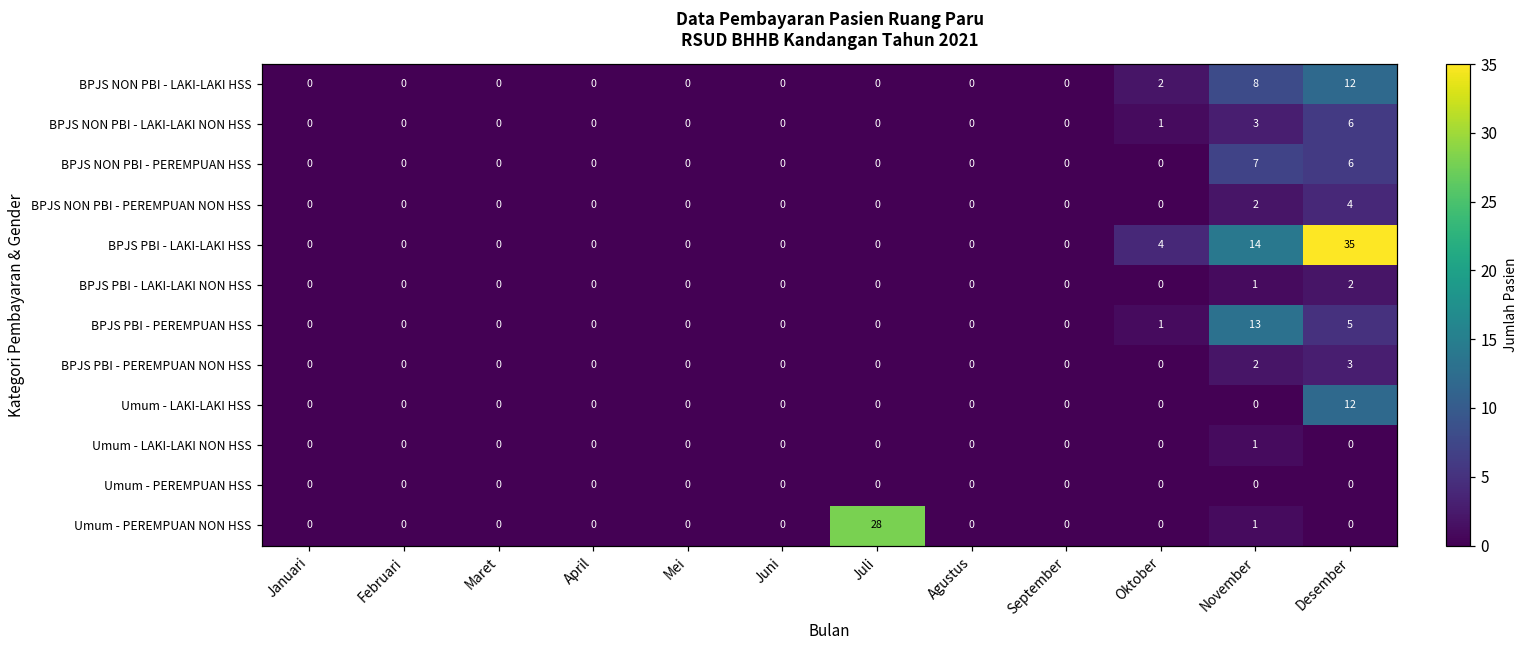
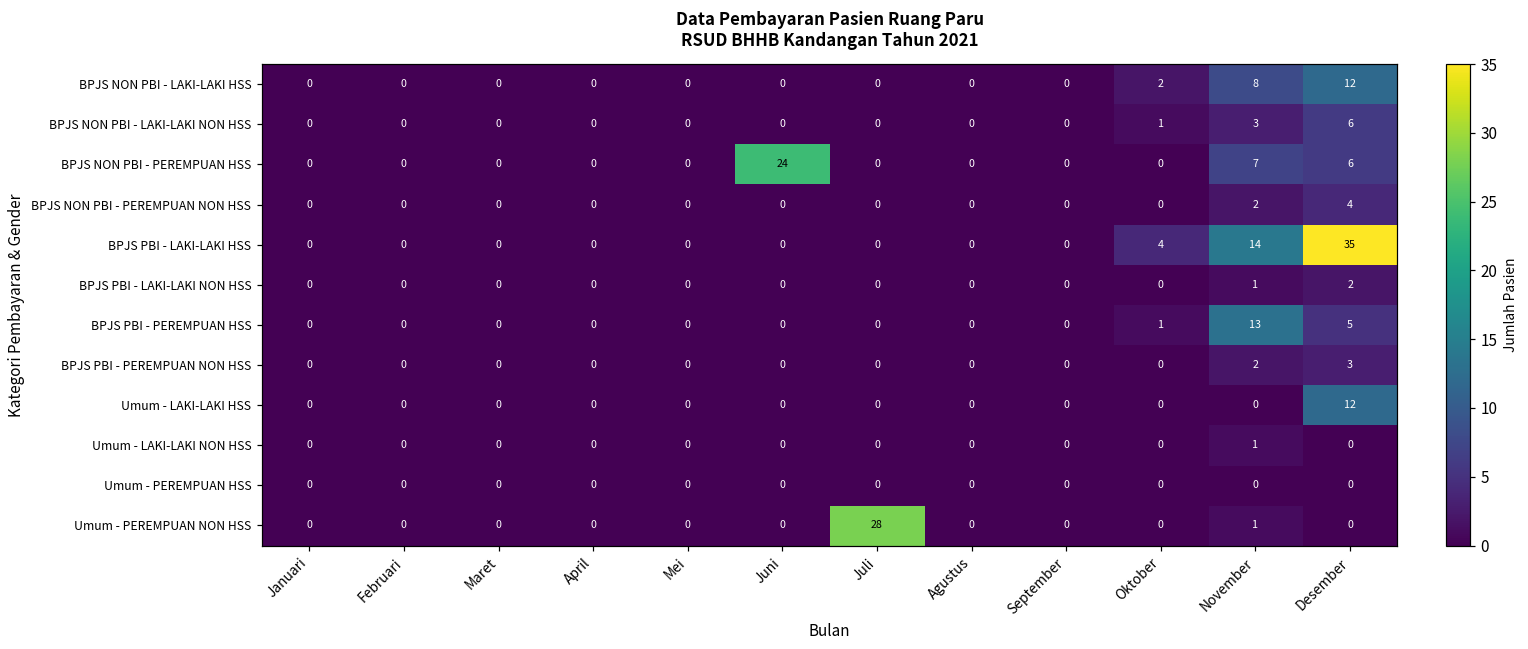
  {
    "BPJS NON PBI - LAKI-LAKI HSS": {
      "Januari": 0,
      "Februari": 0,
      "Maret": 0,
      "April": 0,
      "Mei": 0,
      "Juni": 0,
      "Juli": 0,
      "Agustus": 0,
      "September": 0,
      "Oktober": 2,
      "November": 8,
      "Desember": 12
    },
    "BPJS NON PBI - LAKI-LAKI NON HSS": {
      "Januari": 0,
      "Februari": 0,
      "Maret": 0,
      "April": 0,
      "Mei": 0,
      "Juni": 0,
      "Juli": 0,
      "Agustus": 0,
      "September": 0,
      "Oktober": 1,
      "November": 3,
      "Desember": 6
    },
    "BPJS NON PBI - PEREMPUAN HSS": {
      "Januari": 0,
      "Februari": 0,
      "Maret": 0,
      "April": 0,
      "Mei": 0,
-     "Juni": 0,
+     "Juni": 24,
      "Juli": 0,
      "Agustus": 0,
      "September": 0,
      "Oktober": 0,
      "November": 7,
      "Desember": 6
    },
    "BPJS NON PBI - PEREMPUAN NON HSS": {
      "Januari": 0,
      "Februari": 0,
      "Maret": 0,
      "April": 0,
      "Mei": 0,
      "Juni": 0,
      "Juli": 0,
      "Agustus": 0,
      "September": 0,
      "Oktober": 0,
      "November": 2,
      "Desember": 4
    },
    "BPJS PBI - LAKI-LAKI HSS": {
      "Januari": 0,
      "Februari": 0,
      "Maret": 0,
      "April": 0,
      "Mei": 0,
      "Juni": 0,
      "Juli": 0,
      "Agustus": 0,
      "September": 0,
      "Oktober": 4,
      "November": 14,
      "Desember": 35
    },
    "BPJS PBI - LAKI-LAKI NON HSS": {
      "Januari": 0,
      "Februari": 0,
      "Maret": 0,
      "April": 0,
      "Mei": 0,
      "Juni": 0,
      "Juli": 0,
      "Agustus": 0,
      "September": 0,
      "Oktober": 0,
      "November": 1,
      "Desember": 2
    },
    "BPJS PBI - PEREMPUAN HSS": {
      "Januari": 0,
      "Februari": 0,
      "Maret": 0,
      "April": 0,
      "Mei": 0,
      "Juni": 0,
      "Juli": 0,
      "Agustus": 0,
      "September": 0,
      "Oktober": 1,
      "November": 13,
      "Desember": 5
    },
    "BPJS PBI - PEREMPUAN NON HSS": {
      "Januari": 0,
      "Februari": 0,
      "Maret": 0,
      "April": 0,
      "Mei": 0,
      "Juni": 0,
      "Juli": 0,
      "Agustus": 0,
      "September": 0,
      "Oktober": 0,
      "November": 2,
      "Desember": 3
    },
    "Umum - LAKI-LAKI HSS": {
      "Januari": 0,
      "Februari": 0,
      "Maret": 0,
      "April": 0,
      "Mei": 0,
      "Juni": 0,
      "Juli": 0,
      "Agustus": 0,
      "September": 0,
      "Oktober": 0,
      "November": 0,
      "Desember": 12
    },
    "Umum - LAKI-LAKI NON HSS": {
      "Januari": 0,
      "Februari": 0,
      "Maret": 0,
      "April": 0,
      "Mei": 0,
      "Juni": 0,
      "Juli": 0,
      "Agustus": 0,
      "September": 0,
      "Oktober": 0,
      "November": 1,
      "Desember": 0
    },
    "Umum - PEREMPUAN HSS": {
      "Januari": 0,
      "Februari": 0,
      "Maret": 0,
      "April": 0,
      "Mei": 0,
      "Juni": 0,
      "Juli": 0,
      "Agustus": 0,
      "September": 0,
      "Oktober": 0,
      "November": 0,
      "Desember": 0
    },
    "Umum - PEREMPUAN NON HSS": {
      "Januari": 0,
      "Februari": 0,
      "Maret": 0,
      "April": 0,
      "Mei": 0,
      "Juni": 0,
      "Juli": 28,
      "Agustus": 0,
      "September": 0,
      "Oktober": 0,
      "November": 1,
      "Desember": 0
    }
  }
